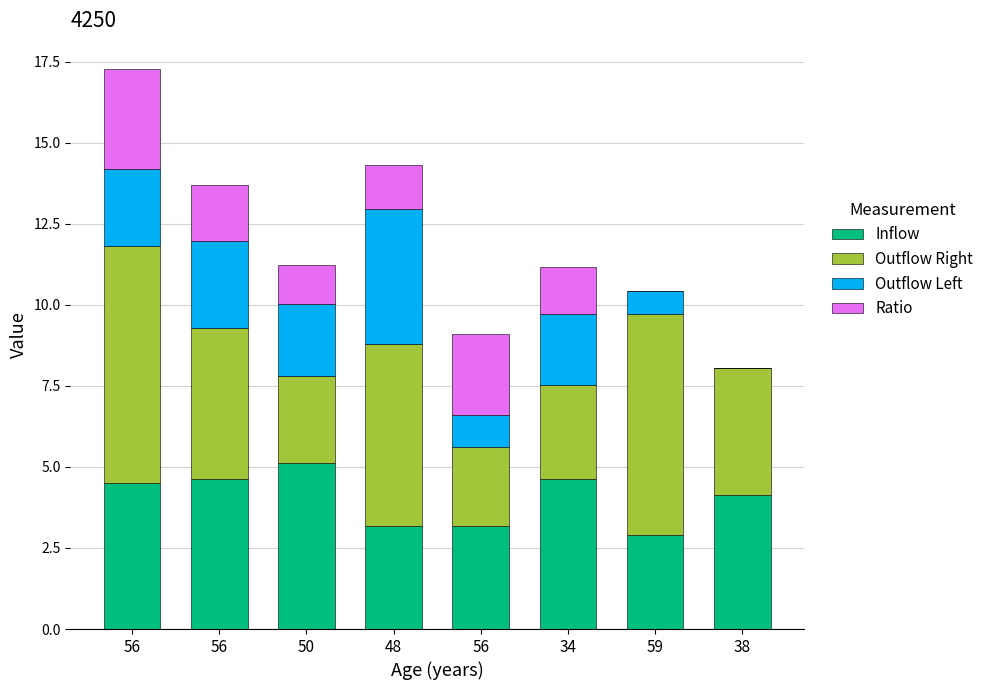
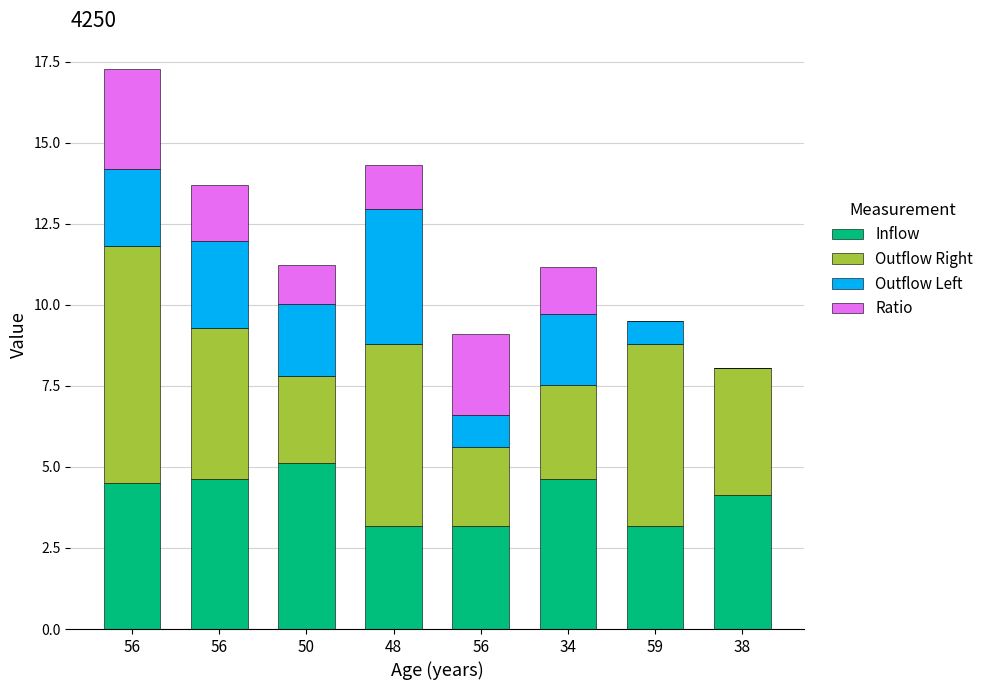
  {
    "Inflow": {
      "50": 5.1,
      "48": 3.2,
      "34": 4.6,
-     "59": 2.9,
+     "59": 3.2,
      "38": 4.2
    },
    "Outflow Right": {
      "50": 2.7,
      "48": 5.6,
      "34": 2.9,
-     "59": 6.8,
+     "59": 5.6,
      "38": 3.9
    },
    "Outflow Left": {
      "50": 2.2,
      "48": 4.2,
      "34": 2.2,
      "59": 0.7,
      "38": 0.0
    },
    "Ratio": {
      "50": 1.2,
      "48": 1.3,
      "34": 1.4,
      "59": 0.0,
      "38": 0.0
    }
  }
